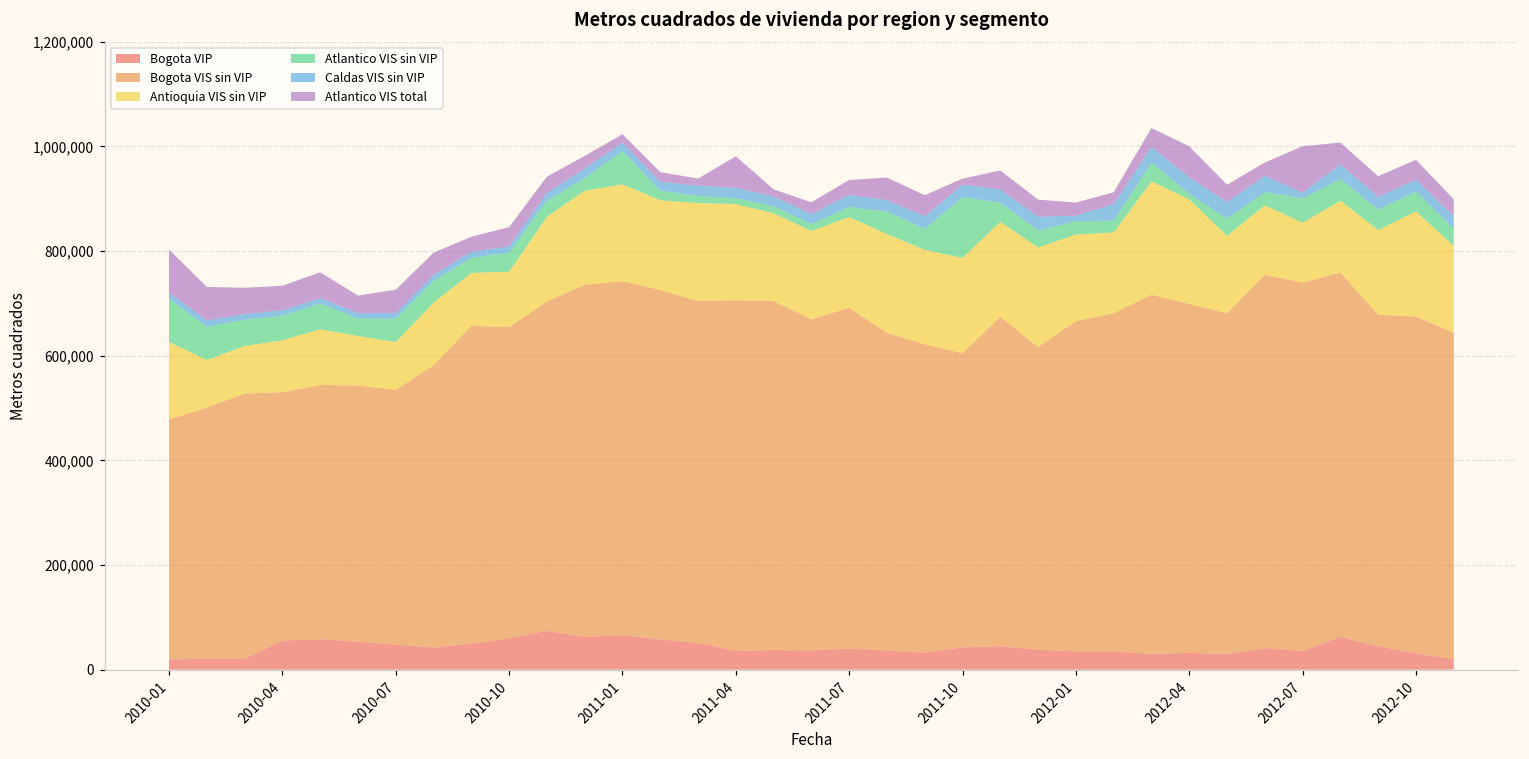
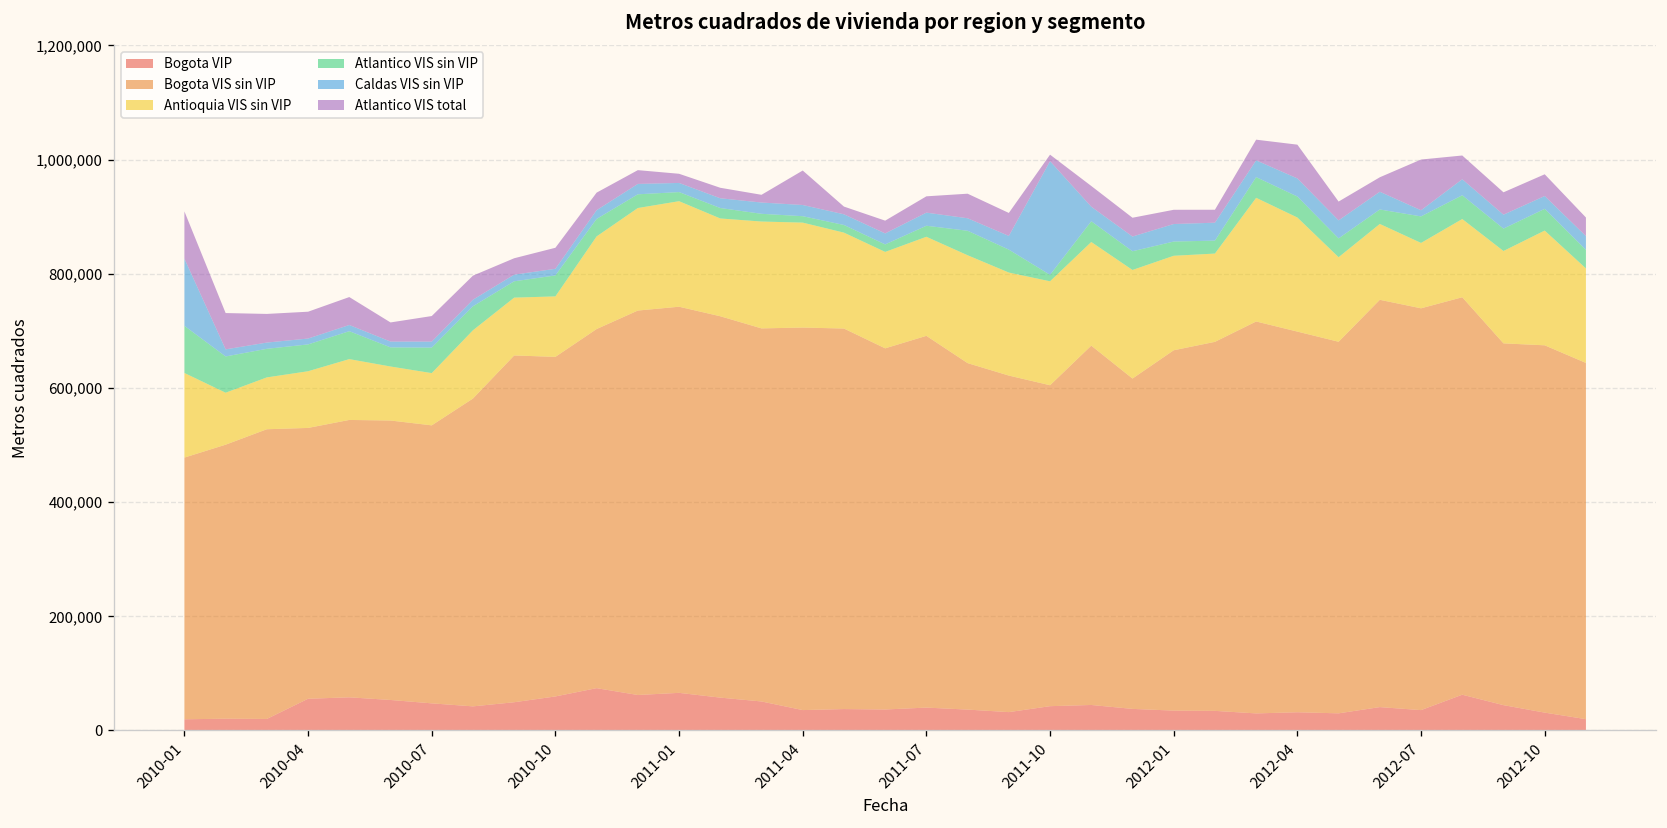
  {
    "Antioquia VIS sin VIP": {
      "2010-01": "150,000",
      "2010-04": "100,000",
      "2010-07": "90,000",
      "2010-10": "110,000",
      "2011-01": "180,000",
      "2011-04": "180,000",
      "2011-07": "170,000",
      "2011-10": "180,000",
      "2012-01": "170,000",
      "2012-04": "200,000",
      "2012-07": "110,000",
      "2012-10": "200,000"
    },
    "Atlantico VIS sin VIP": {
      "2010-01": "80,000",
      "2010-04": "50,000",
      "2010-07": "40,000",
      "2010-10": "40,000",
-     "2011-01": "60,000",
+     "2011-01": "20,000",
      "2011-04": "10,000",
      "2011-07": "20,000",
-     "2011-10": "120,000",
+     "2011-10": "10,000",
      "2012-01": "20,000",
-     "2012-04": "10,000",
+     "2012-04": "40,000",
      "2012-07": "50,000",
      "2012-10": "40,000"
    },
    "Caldas VIS sin VIP": {
-     "2010-01": "10,000",
+     "2010-01": "120,000",
      "2010-04": "10,000",
      "2010-07": "10,000",
      "2010-10": "10,000",
      "2011-01": "20,000",
      "2011-04": "20,000",
      "2011-07": "20,000",
-     "2011-10": "20,000",
-     "2012-01": "10,000",
+     "2011-10": "200,000",
+     "2012-01": "30,000",
      "2012-04": "30,000",
      "2012-07": "10,000",
      "2012-10": "20,000"
    },
    "Atlantico VIS total": {
      "2010-01": "80,000",
      "2010-04": "50,000",
      "2010-07": "40,000",
      "2010-10": "40,000",
      "2011-01": "20,000",
      "2011-04": "60,000",
      "2011-07": "30,000",
      "2011-10": "10,000",
      "2012-01": "20,000",
      "2012-04": "60,000",
      "2012-07": "90,000",
      "2012-10": "40,000"
    }
  }
